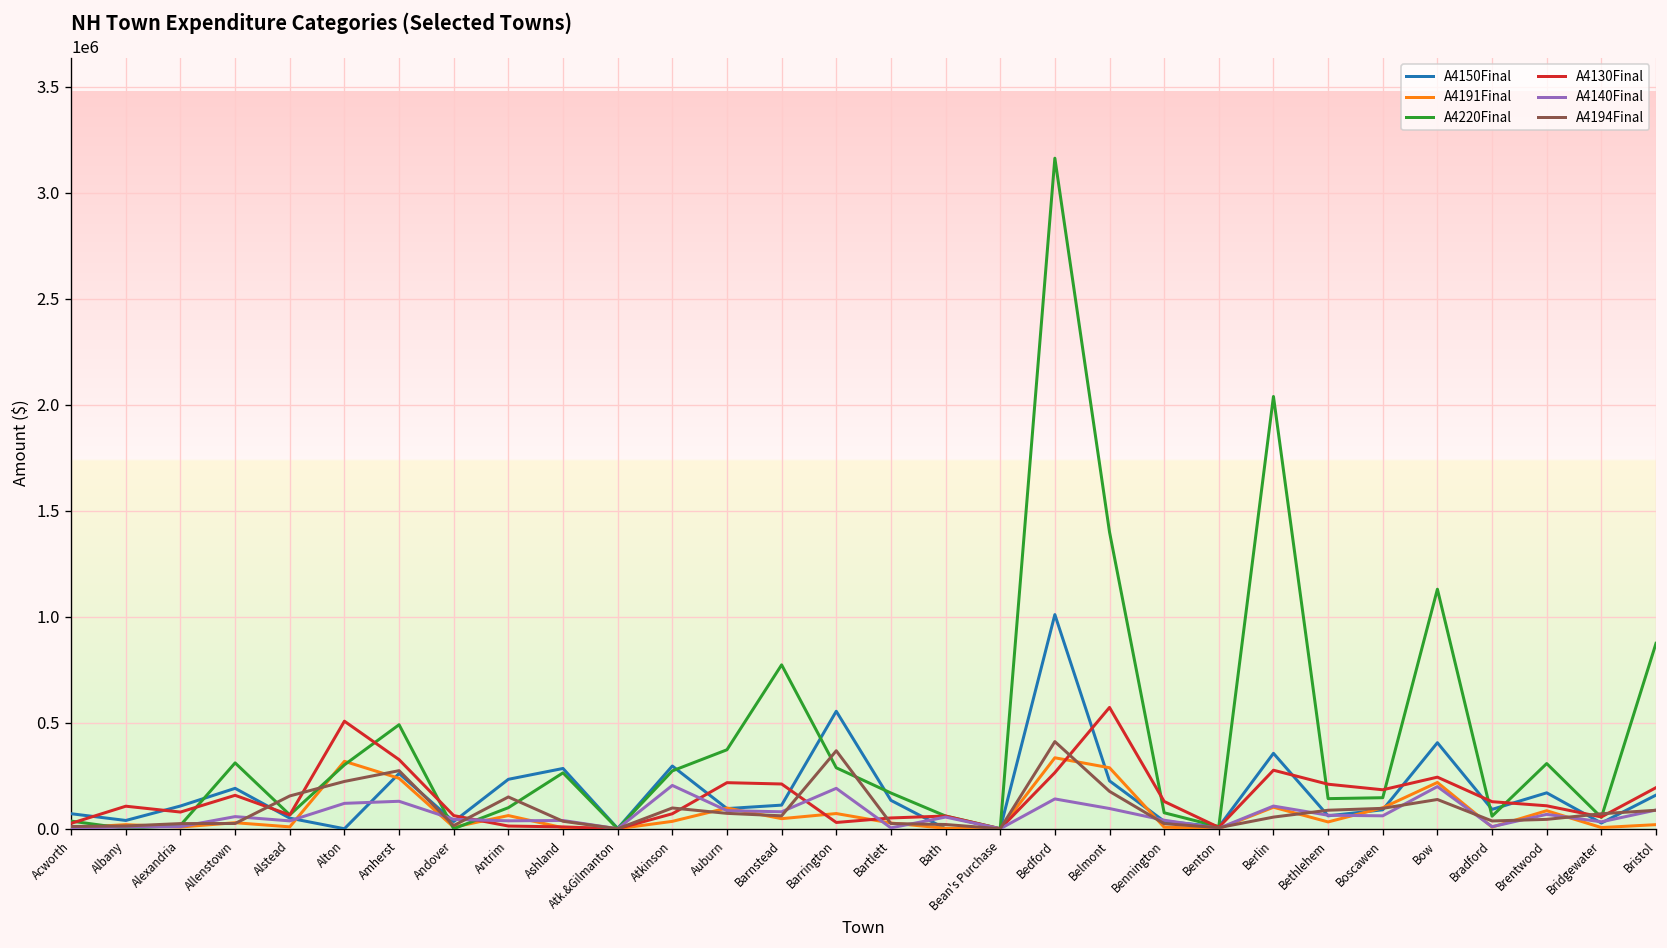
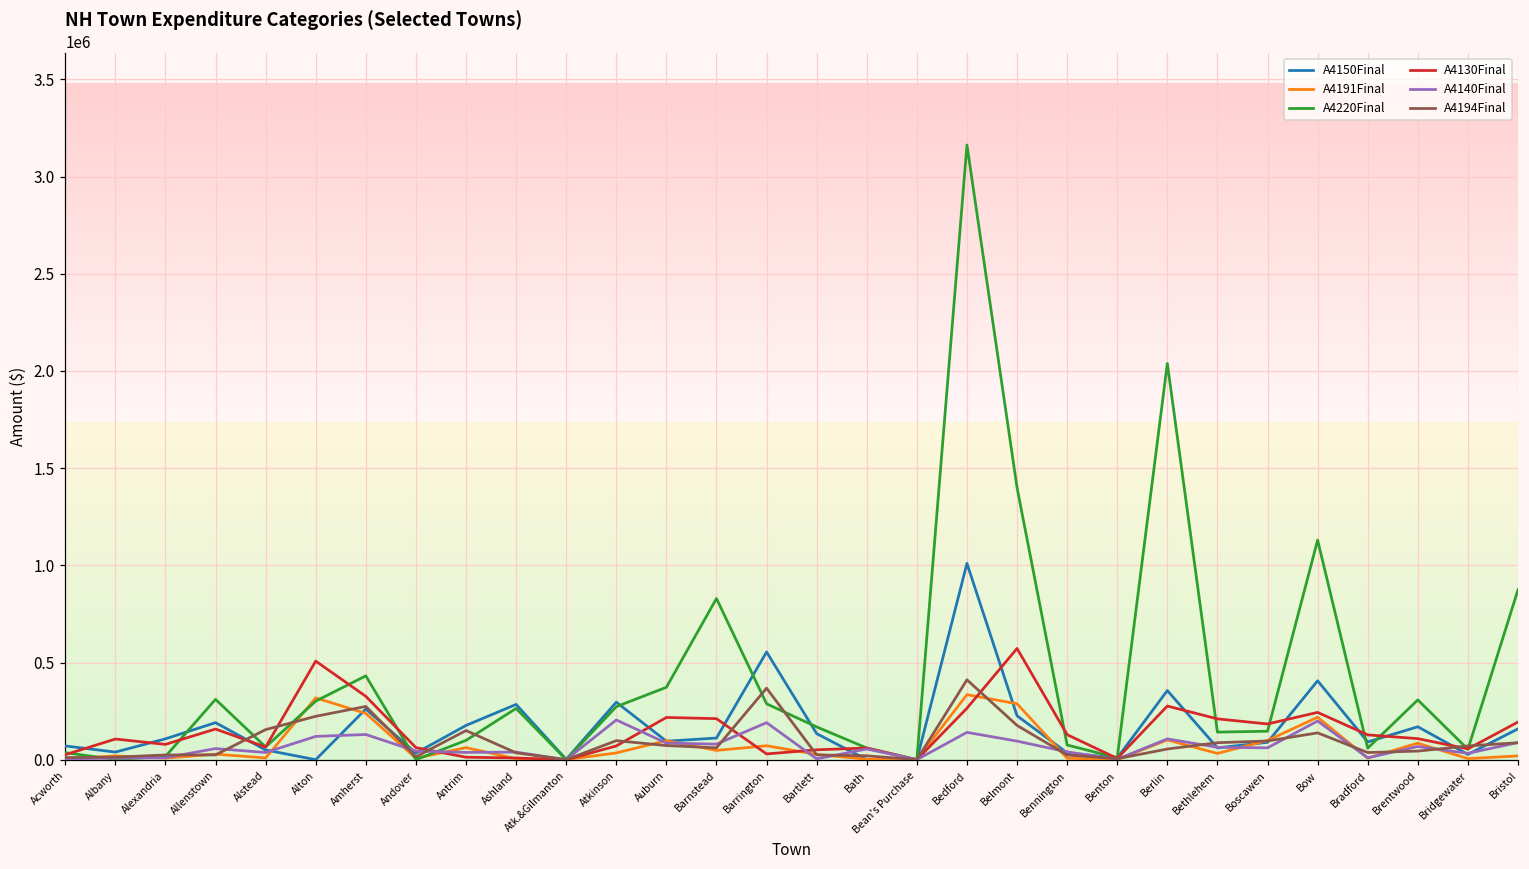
  {
    "A4150Final": {
      "Acworth": 70000,
      "Albany": 40000,
      "Alexandria": 110000,
      "Allenstown": 190000,
      "Alton": 0,
-     "Antrim": 230000,
+     "Antrim": 180000,
      "Ashland": 280000,
      "Atkinson": 300000,
      "Barnstead": 110000,
      "Barrington": 550000,
      "Bartlett": 130000,
      "Bedford": 1010000,
      "Belmont": 230000,
      "Berlin": 360000,
      "Bow": 410000,
      "Bradford": 90000,
      "Brentwood": 170000,
      "Bristol": 160000
    },
    "A4191Final": {
      "Alstead": 10000,
      "Alton": 320000,
      "Amherst": 240000,
      "Antrim": 60000,
      "Atkinson": 30000,
      "Barrington": 70000,
      "Bedford": 330000,
      "Belmont": 290000,
      "Bennington": 10000,
      "Bethlehem": 30000,
      "Bow": 220000,
      "Brentwood": 90000,
      "Bridgewater": 10000,
      "Bristol": 20000
    },
    "A4220Final": {
      "Allenstown": 310000,
      "Alton": 300000,
-     "Amherst": 490000,
+     "Amherst": 430000,
      "Antrim": 100000,
      "Ashland": 260000,
      "Atkinson": 270000,
      "Auburn": 370000,
-     "Barnstead": 770000,
+     "Barnstead": 830000,
      "Barrington": 290000,
      "Bartlett": 170000,
      "Bedford": 3160000,
      "Belmont": 1400000,
      "Bennington": 80000,
      "Berlin": 2040000,
      "Bethlehem": 140000,
      "Boscawen": 150000,
      "Bow": 1130000,
      "Bradford": 60000,
      "Brentwood": 310000,
      "Bristol": 870000
    },
    "A4130Final": {
      "Albany": 110000,
      "Alexandria": 80000,
      "Allenstown": 160000,
      "Alton": 510000,
      "Amherst": 330000,
      "Andover": 60000,
      "Antrim": 10000,
      "Atkinson": 70000,
      "Auburn": 220000,
      "Barnstead": 210000,
      "Barrington": 30000,
      "Bartlett": 50000,
      "Bedford": 260000,
      "Belmont": 570000,
      "Bennington": 130000,
      "Berlin": 280000,
      "Bethlehem": 210000,
      "Boscawen": 180000,
      "Bow": 240000,
      "Bradford": 130000,
      "Brentwood": 110000,
      "Bristol": 190000
    },
    "A4140Final": {
      "Allenstown": 60000,
      "Alton": 120000,
      "Amherst": 130000,
      "Antrim": 40000,
      "Atkinson": 200000,
      "Barnstead": 80000,
      "Barrington": 190000,
      "Bartlett": 0,
      "Bedford": 140000,
      "Belmont": 100000,
      "Boscawen": 60000,
      "Bow": 200000,
      "Brentwood": 70000
    },
    "A4194Final": {
      "Alstead": 150000,
      "Alton": 220000,
      "Antrim": 150000,
      "Atkinson": 100000,
      "Barrington": 370000,
      "Bath": 20000,
      "Bedford": 410000,
      "Belmont": 180000,
      "Berlin": 50000,
      "Bethlehem": 90000,
      "Bow": 140000,
      "Bradford": 40000,
      "Brentwood": 40000,
      "Bridgewater": 70000
    }
  }
